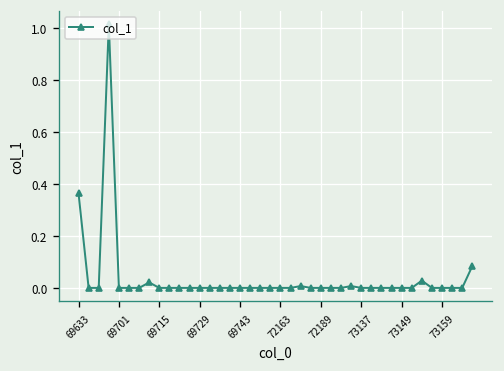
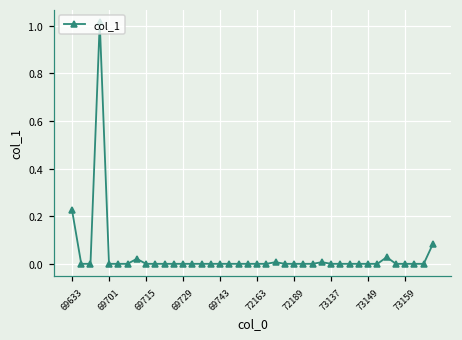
  {
-   "69633": 0.36,
+   "69633": 0.23,
    "69701": 0.00,
    "69715": 0.00,
    "69729": 0.00,
    "69743": 0.00,
    "72163": 0.00,
    "72189": 0.00,
    "73137": 0.00,
    "73149": 0.00,
    "73159": 0.00
  }
